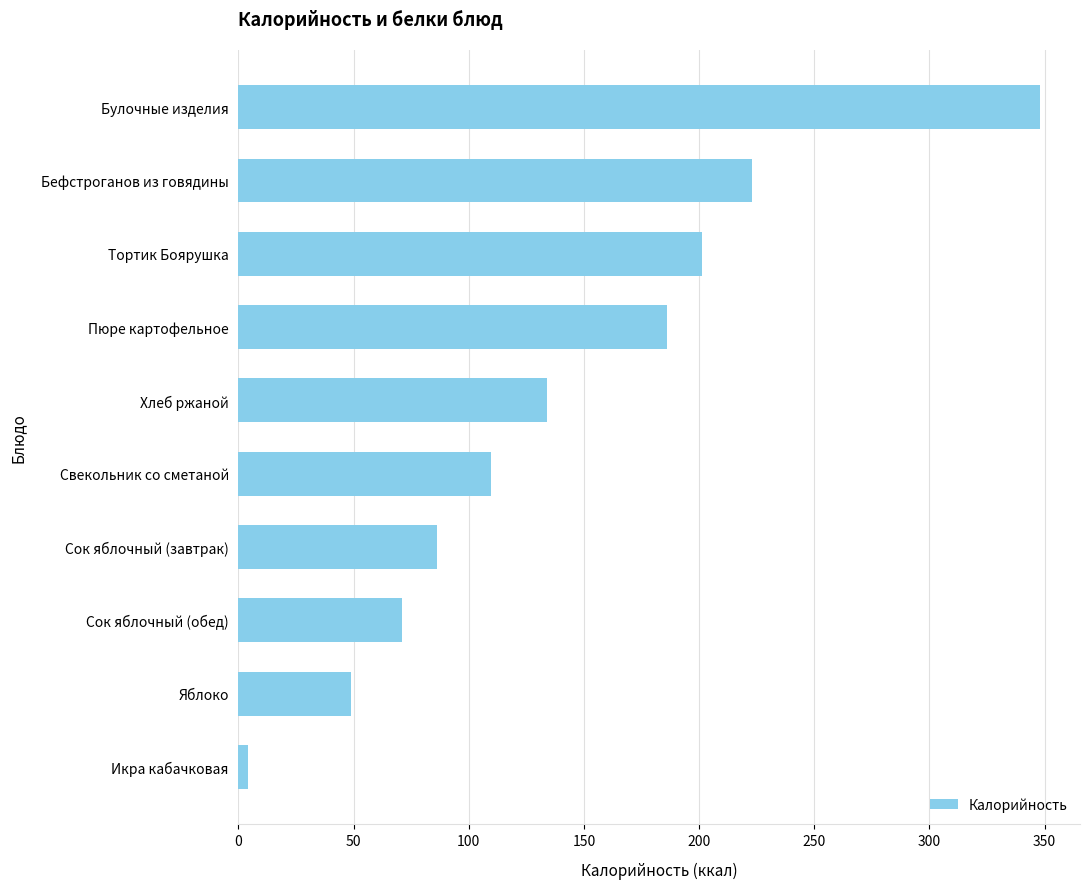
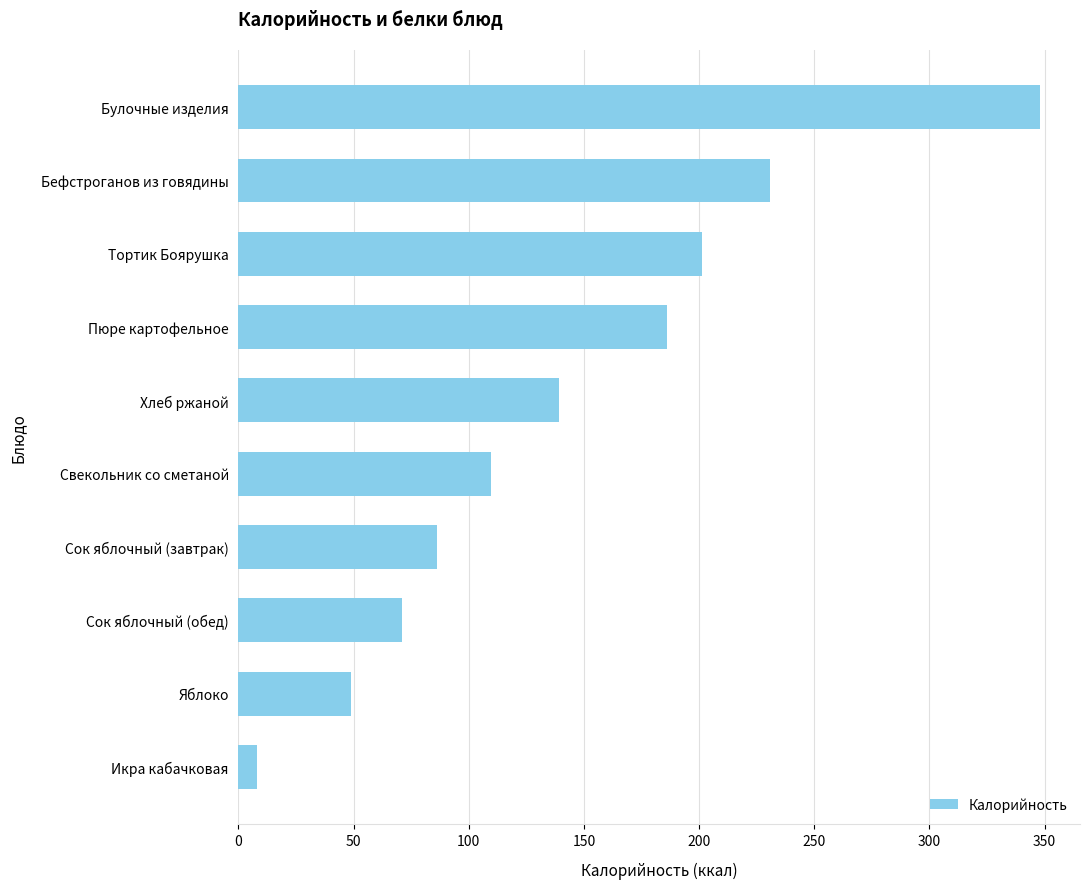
  {
    "Булочные изделия": 348,
-   "Бефстроганов из говядины": 223,
+   "Бефстроганов из говядины": 231,
    "Тортик Боярушка": 201,
    "Пюре картофельное": 186,
-   "Хлеб ржаной": 134,
+   "Хлеб ржаной": 139,
    "Свекольник со сметаной": 110,
    "Сок яблочный (завтрак)": 86,
    "Сок яблочный (обед)": 71,
    "Яблоко": 49,
-   "Икра кабачковая": 4
+   "Икра кабачковая": 8
  }
